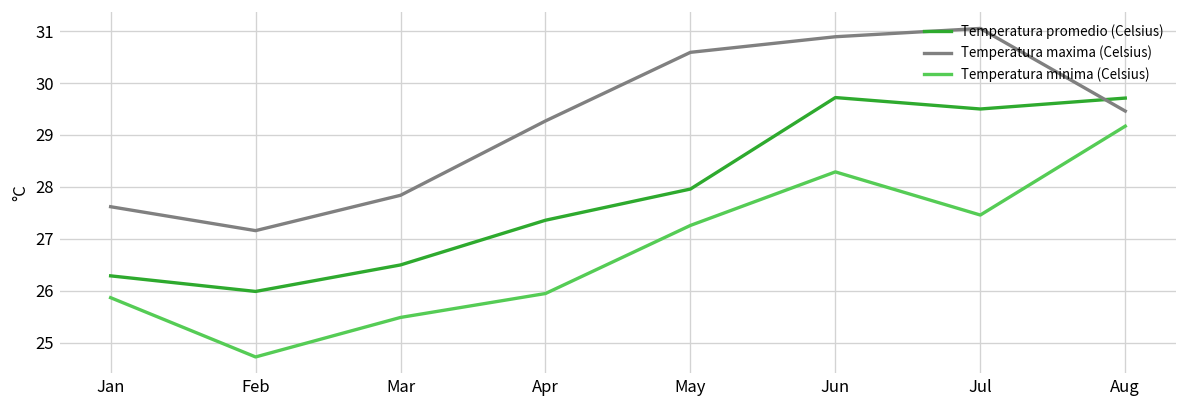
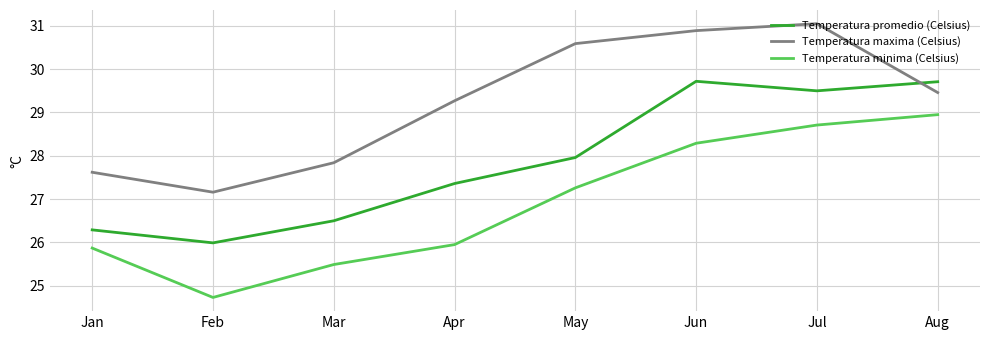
  {
    "Temperatura promedio (Celsius)": {
      "Jan": 26.3,
      "Feb": 26.0,
      "Mar": 26.5,
      "Apr": 27.4,
      "May": 28.0,
      "Jun": 29.7,
      "Jul": 29.5,
      "Aug": 29.7
    },
    "Temperatura maxima (Celsius)": {
      "Jan": 27.6,
      "Feb": 27.2,
      "Mar": 27.8,
      "Apr": 29.3,
      "May": 30.6,
      "Jun": 30.9,
      "Jul": 31.1,
      "Aug": 29.5
    },
    "Temperatura minima (Celsius)": {
      "Jan": 25.9,
      "Feb": 24.7,
      "Mar": 25.5,
      "Apr": 26.0,
      "May": 27.3,
      "Jun": 28.3,
-     "Jul": 27.5,
-     "Aug": 29.2
+     "Jul": 28.7,
+     "Aug": 29.0
    }
  }
